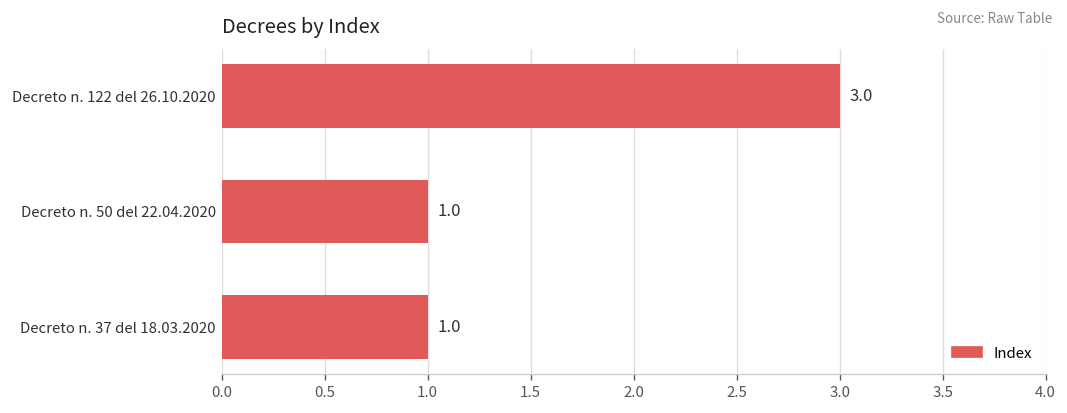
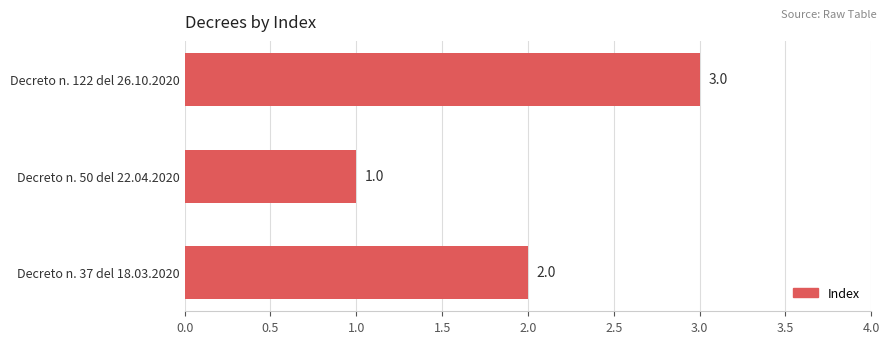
  {
    "Decreto n. 122 del 26.10.2020": 3.0,
    "Decreto n. 50 del 22.04.2020": 1.0,
-   "Decreto n. 37 del 18.03.2020": 1.0
+   "Decreto n. 37 del 18.03.2020": 2.0
  }
